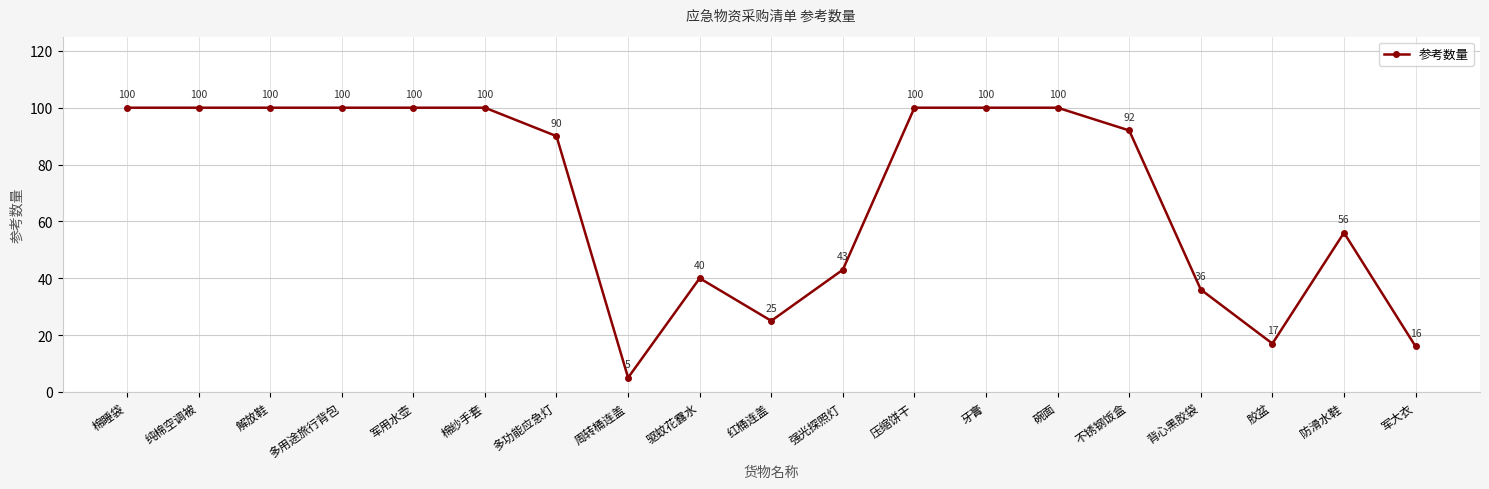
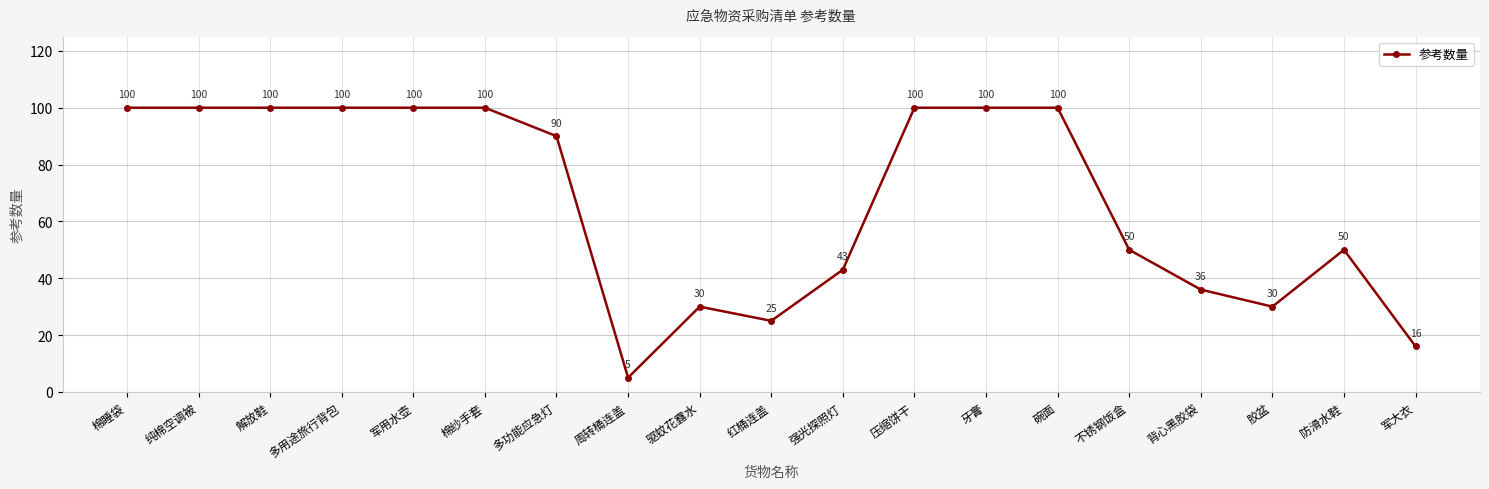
  {
    "棉睡袋": 100,
    "纯棉空调被": 100,
    "解放鞋": 100,
    "多用途旅行背包": 100,
    "军用水壶": 100,
    "棉纱手套": 100,
    "多功能应急灯": 90,
    "周转桶连盖": 5,
-   "驱蚊花露水": 40,
+   "驱蚊花露水": 30,
    "红桶连盖": 25,
    "强光探照灯": 43,
    "压缩饼干": 100,
    "牙膏": 100,
    "碗面": 100,
-   "不锈钢饭盒": 92,
+   "不锈钢饭盒": 50,
    "背心黑胶袋": 36,
-   "胶盆": 17,
-   "防滑水鞋": 56,
+   "胶盆": 30,
+   "防滑水鞋": 50,
    "军大衣": 16
  }
